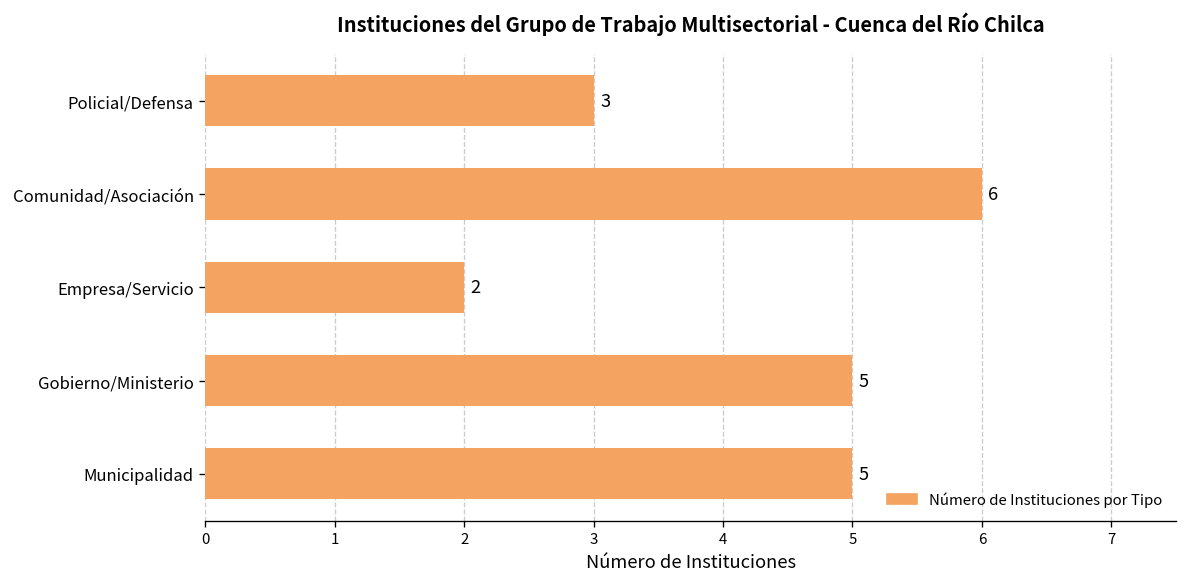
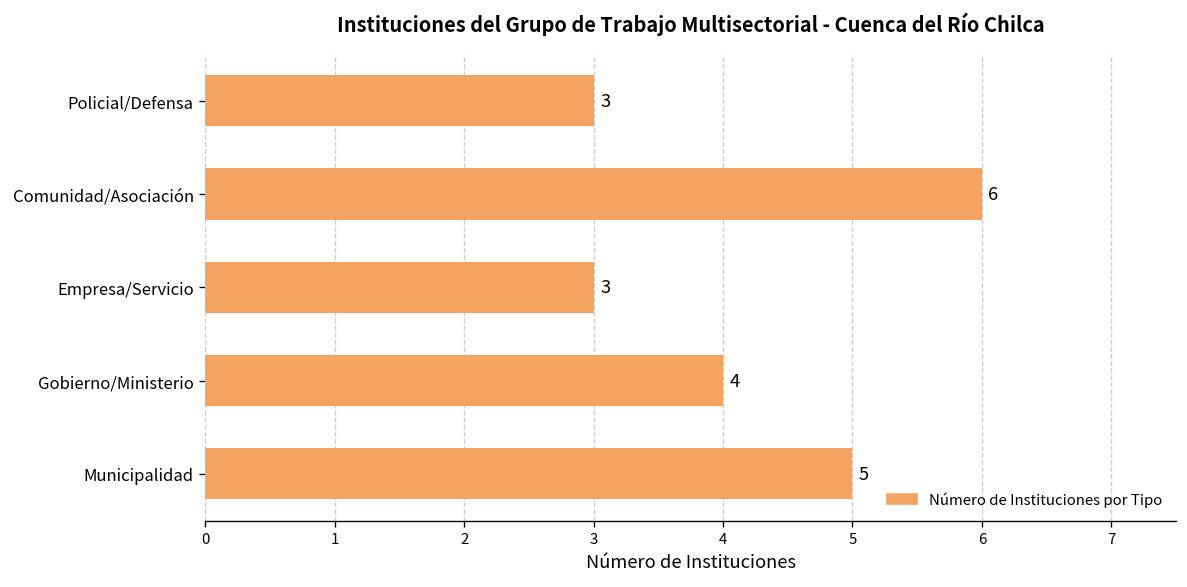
  {
    "Policial/Defensa": 3,
    "Comunidad/Asociación": 6,
-   "Empresa/Servicio": 2,
-   "Gobierno/Ministerio": 5,
+   "Empresa/Servicio": 3,
+   "Gobierno/Ministerio": 4,
    "Municipalidad": 5
  }
